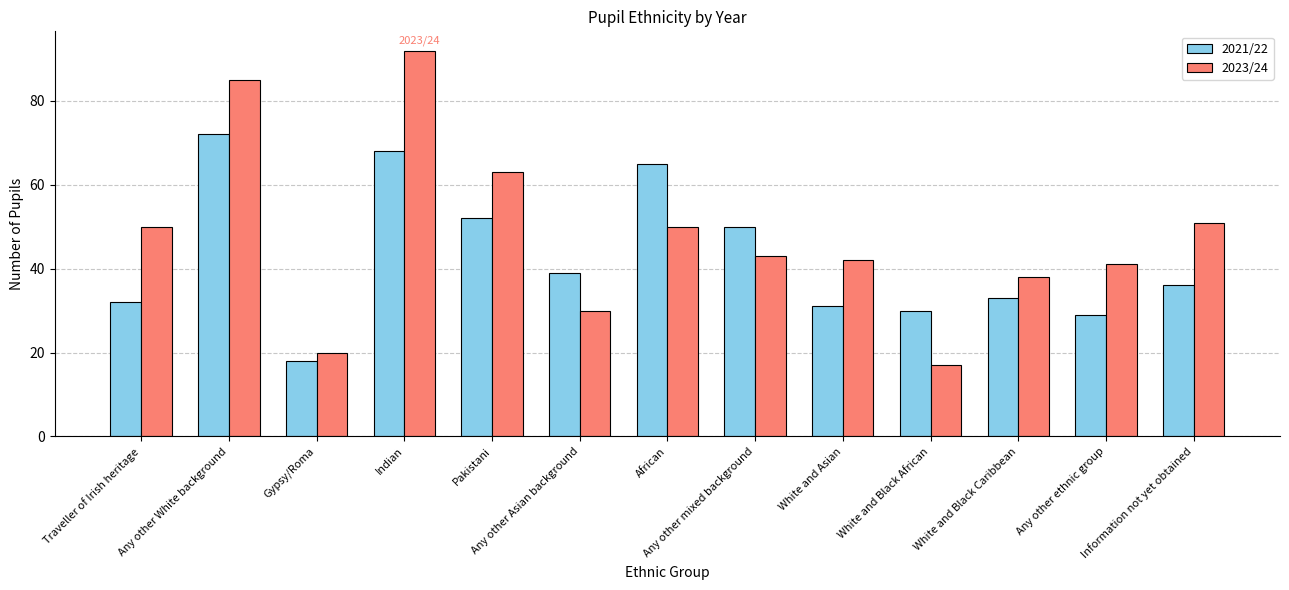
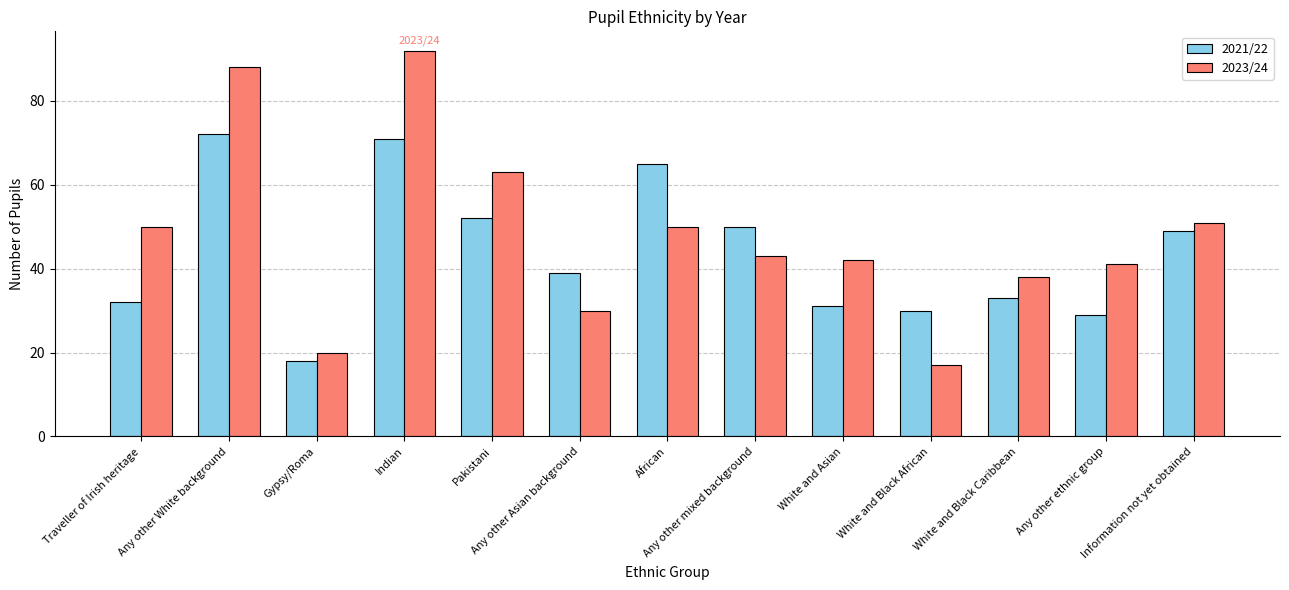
  {
    "2021/22": {
      "Traveller of Irish heritage": 32,
      "Any other White background": 72,
      "Gypsy/Roma": 18,
-     "Indian": 68,
+     "Indian": 71,
      "Pakistani": 52,
      "Any other Asian background": 39,
      "African": 65,
      "Any other mixed background": 50,
      "White and Asian": 31,
      "White and Black African": 30,
      "White and Black Caribbean": 33,
      "Any other ethnic group": 29,
-     "Information not yet obtained": 36
+     "Information not yet obtained": 49
    },
    "2023/24": {
      "Traveller of Irish heritage": 50,
-     "Any other White background": 85,
+     "Any other White background": 88,
      "Gypsy/Roma": 20,
      "Pakistani": 63,
      "Any other Asian background": 30,
      "African": 50,
      "Any other mixed background": 43,
      "White and Asian": 42,
      "White and Black African": 17,
      "White and Black Caribbean": 38,
      "Any other ethnic group": 41,
      "Information not yet obtained": 51
    }
  }
